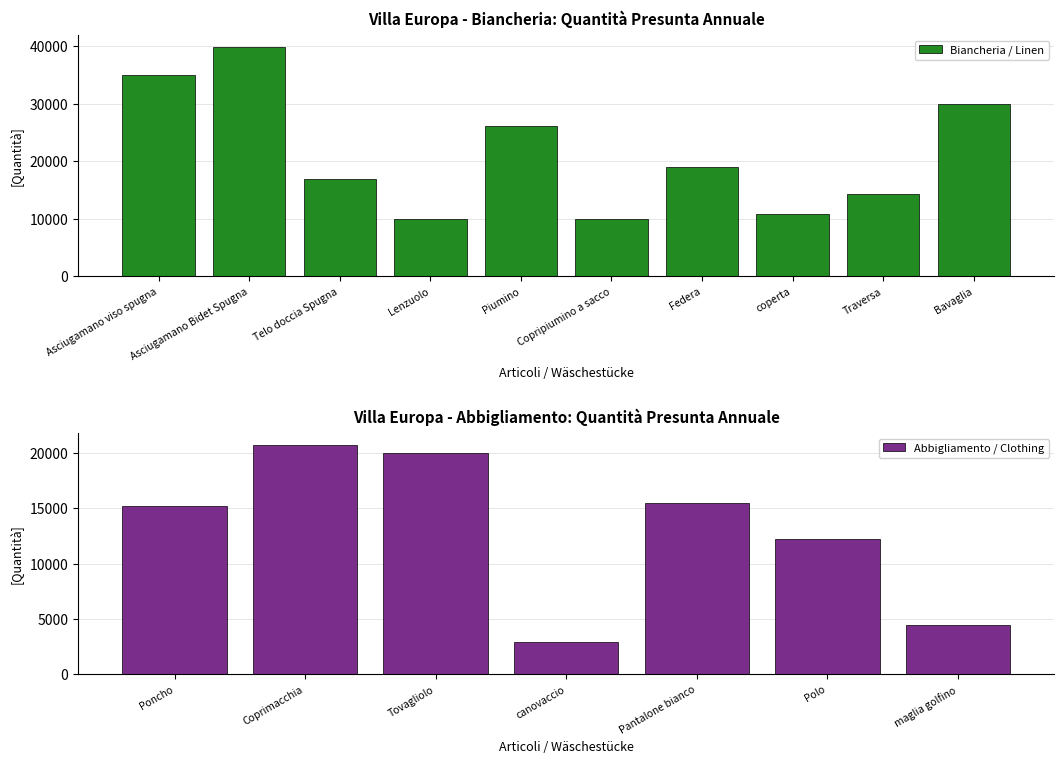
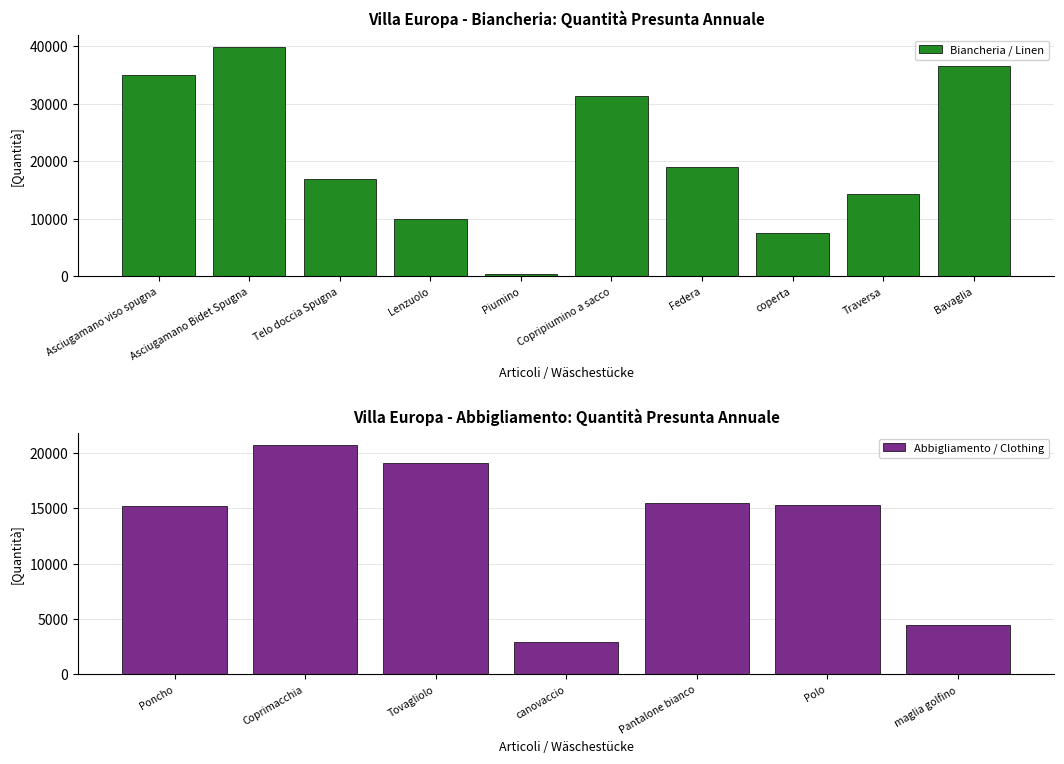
  {
    "Villa Europa - Biancheria: Quantità Presunta Annuale": {
      "Asciugamano viso spugna": 35000,
      "Asciugamano Bidet Spugna": 40000,
      "Telo doccia Spugna": 17000,
      "Lenzuolo": 10000,
-     "Piumino": 26000,
-     "Copripiumino a sacco": 10000,
+     "Piumino": 0,
+     "Copripiumino a sacco": 31000,
      "Federa": 19000,
-     "coperta": 11000,
+     "coperta": 7000,
      "Traversa": 14000,
-     "Bavaglia": 30000
+     "Bavaglia": 37000
    },
    "Villa Europa - Abbigliamento: Quantità Presunta Annuale": {
      "Poncho": 15200,
      "Coprimacchia": 20700,
-     "Tovagliolo": 20000,
+     "Tovagliolo": 19100,
      "canovaccio": 2900,
      "Pantalone bianco": 15400,
-     "Polo": 12300,
+     "Polo": 15300,
      "maglia golfino": 4400
    }
  }
